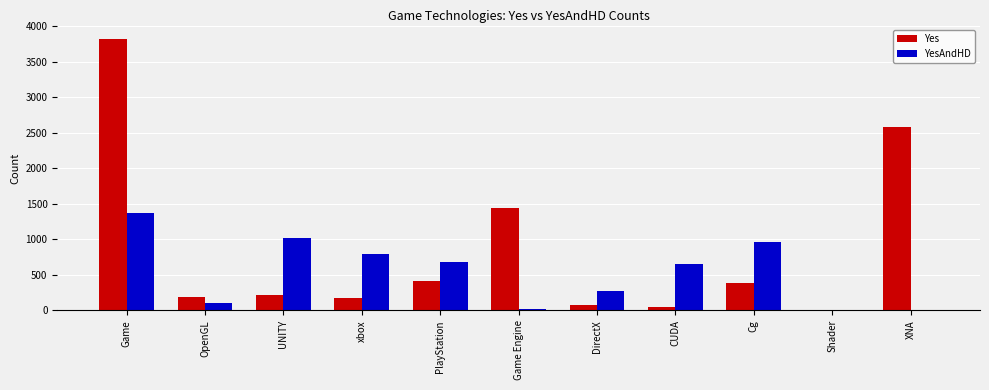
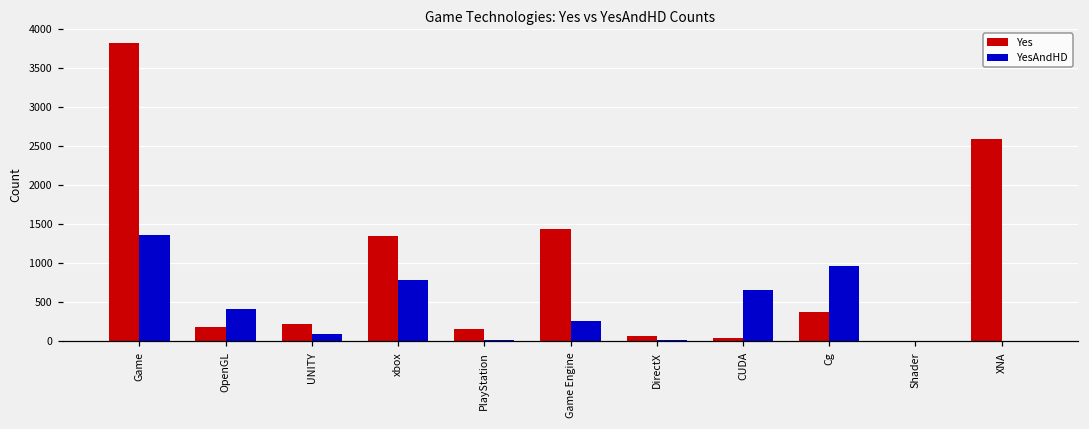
  {
    "Yes": {
      "Game": 3800,
      "OpenGL": 200,
      "UNITY": 200,
-     "xbox": 200,
-     "PlayStation": 400,
+     "xbox": 1300,
+     "PlayStation": 200,
      "Game Engine": 1400,
      "DirectX": 100,
      "CUDA": 0,
      "Cg": 400,
      "XNA": 2600
    },
    "YesAndHD": {
      "Game": 1400,
-     "OpenGL": 100,
-     "UNITY": 1000,
+     "OpenGL": 400,
+     "UNITY": 100,
      "xbox": 800,
-     "PlayStation": 700,
-     "Game Engine": 0,
-     "DirectX": 300,
+     "PlayStation": 0,
+     "Game Engine": 300,
+     "DirectX": 0,
      "CUDA": 700,
      "Cg": 1000,
      "Shader": 0,
      "XNA": 0
    }
  }
